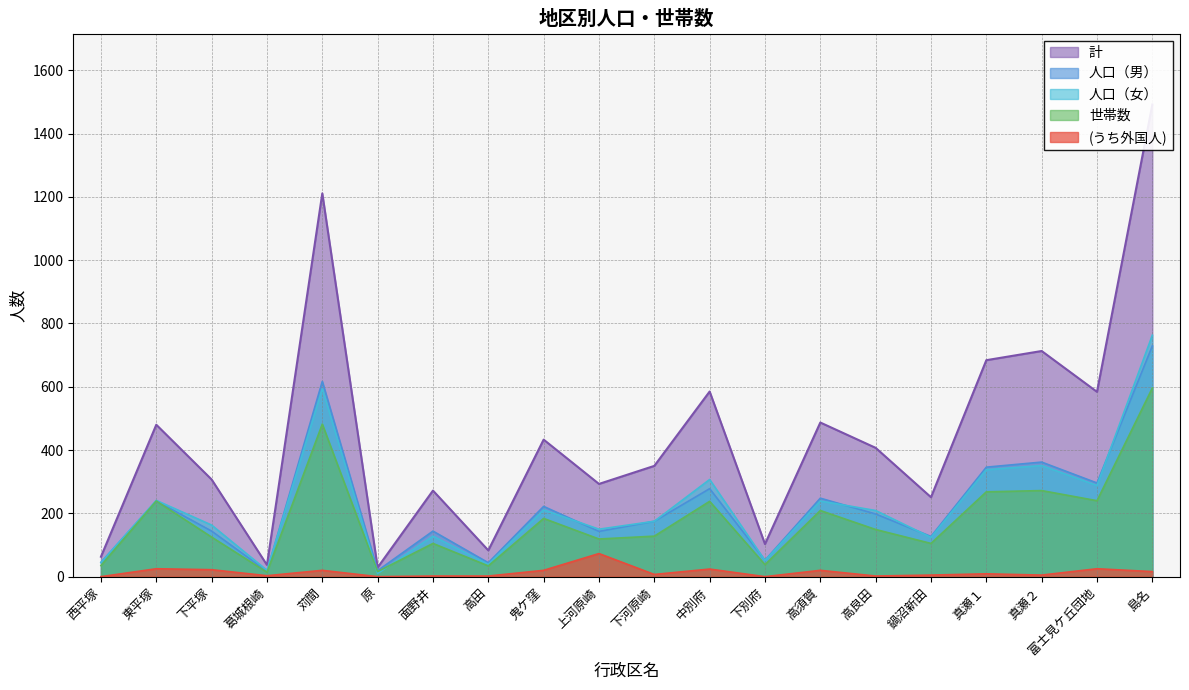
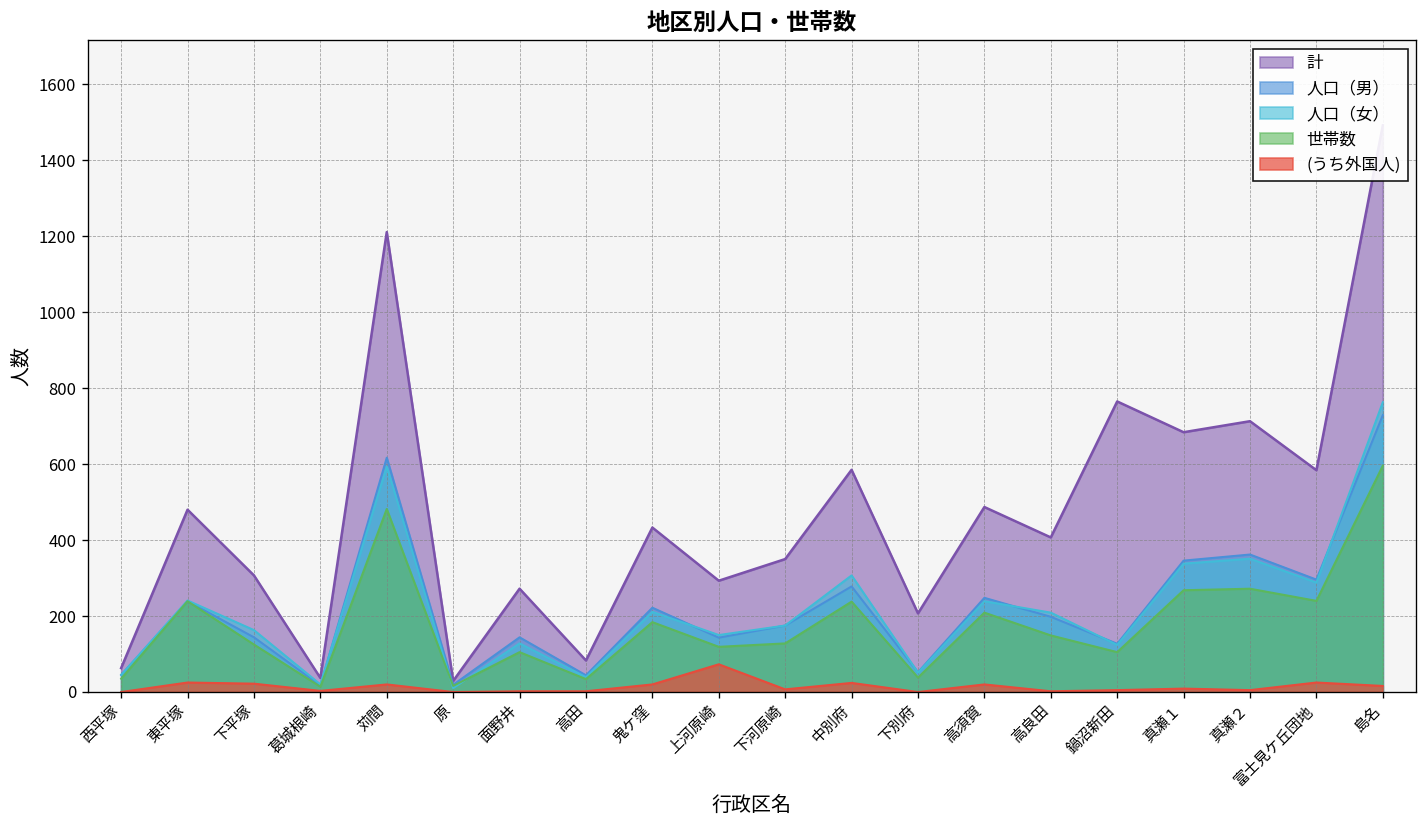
  {
    "計": {
      "西平塚": 60,
      "東平塚": 480,
      "下平塚": 310,
      "葛城根崎": 40,
      "苅間": 1210,
      "原": 30,
      "面野井": 270,
      "高田": 80,
      "鬼ケ窪": 430,
      "上河原崎": 290,
      "下河原崎": 350,
      "中別府": 590,
-     "下別府": 100,
+     "下別府": 210,
      "高須賀": 490,
      "高良田": 410,
-     "鍋沼新田": 250,
+     "鍋沼新田": 770,
      "真瀬１": 680,
      "真瀬２": 710,
      "富士見ケ丘団地": 580
    },
    "世帯数": {
      "西平塚": 40,
      "下平塚": 130,
      "苅間": 480,
      "面野井": 110,
      "鬼ケ窪": 180,
      "上河原崎": 120,
      "下河原崎": 130,
      "中別府": 240,
      "下別府": 40,
      "高須賀": 210,
      "高良田": 150,
      "鍋沼新田": 110,
      "真瀬１": 270,
      "真瀬２": 270,
      "富士見ケ丘団地": 240,
      "島名": 600
    },
    "(うち外国人)": {
      "西平塚": 0,
      "東平塚": 30,
      "下平塚": 20,
      "葛城根崎": 0,
      "苅間": 20,
      "原": 0,
      "面野井": 0,
      "高田": 0,
      "鬼ケ窪": 20,
      "上河原崎": 70,
      "下河原崎": 10,
      "中別府": 20,
      "下別府": 0,
      "高須賀": 20,
      "高良田": 0,
      "鍋沼新田": 10,
      "真瀬１": 10,
      "真瀬２": 10,
      "富士見ケ丘団地": 30,
      "島名": 20
    }
  }
